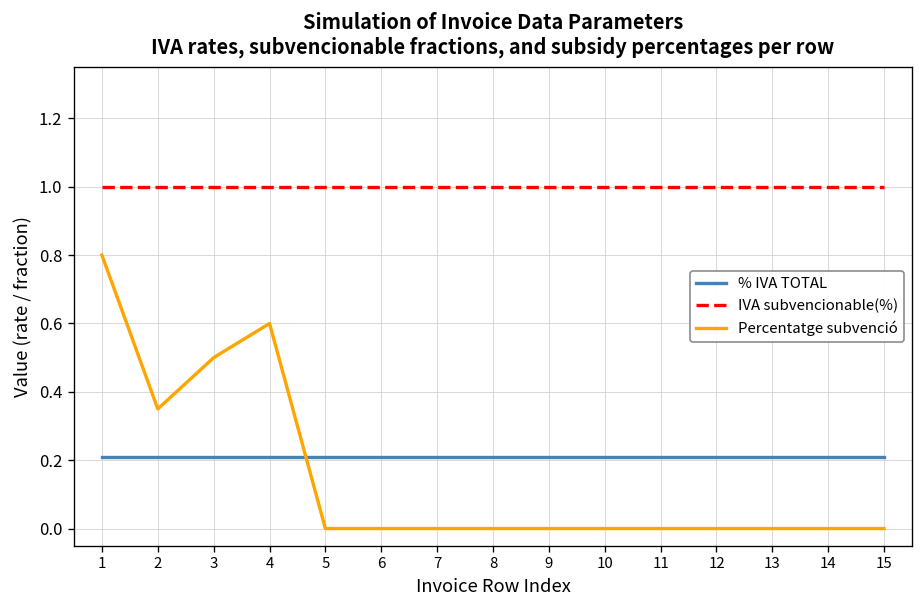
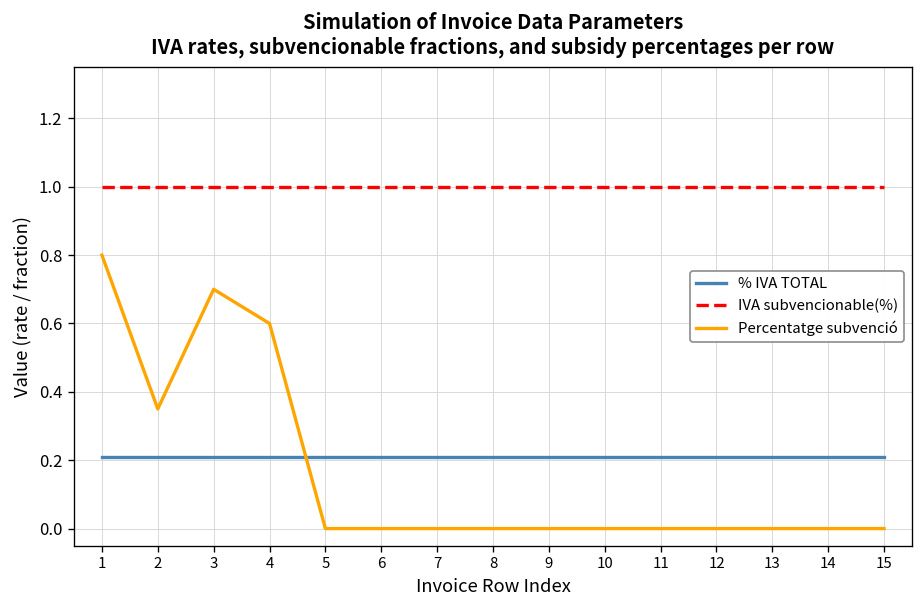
  {
    "% IVA TOTAL": {
      "1": 0.21,
      "2": 0.21,
      "3": 0.21,
      "4": 0.21,
      "5": 0.21,
      "6": 0.21,
      "7": 0.21,
      "8": 0.21,
      "9": 0.21,
      "10": 0.21,
      "11": 0.21,
      "12": 0.21,
      "13": 0.21,
      "14": 0.21,
      "15": 0.21
    },
    "IVA subvencionable(%)": {
      "1": 1.0,
      "2": 1.0,
      "3": 1.0,
      "4": 1.0,
      "5": 1.0,
      "6": 1.0,
      "7": 1.0,
      "8": 1.0,
      "9": 1.0,
      "10": 1.0,
      "11": 1.0,
      "12": 1.0,
      "13": 1.0,
      "14": 1.0,
      "15": 1.0
    },
    "Percentatge subvenció": {
      "1": 0.8,
      "2": 0.35,
-     "3": 0.5,
+     "3": 0.7,
      "4": 0.6,
      "5": 0.0,
      "6": 0.0,
      "7": 0.0,
      "8": 0.0,
      "9": 0.0,
      "10": 0.0,
      "11": 0.0,
      "12": 0.0,
      "13": 0.0,
      "14": 0.0,
      "15": 0.0
    }
  }
